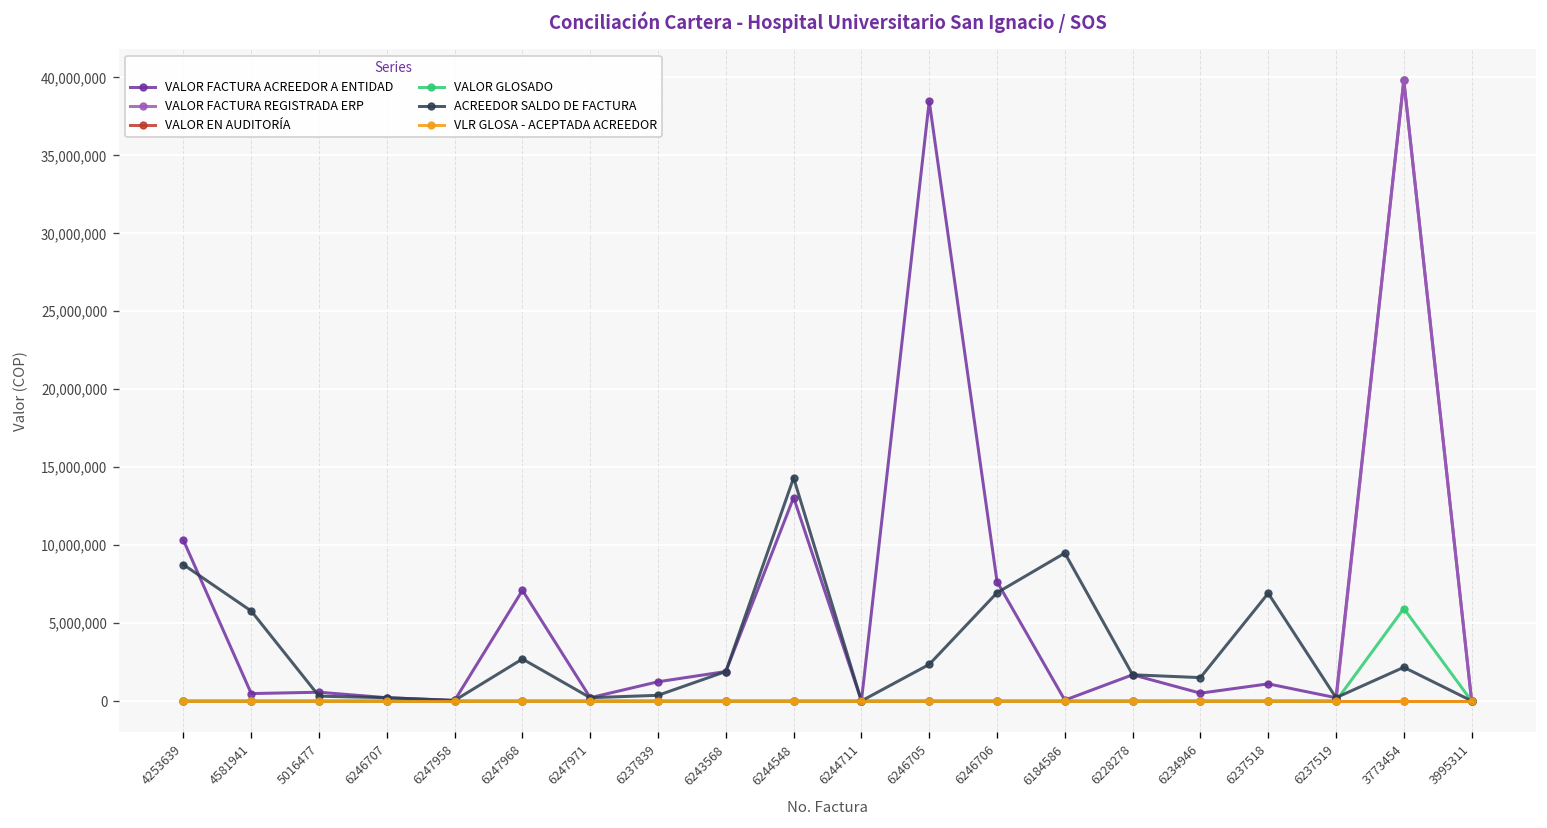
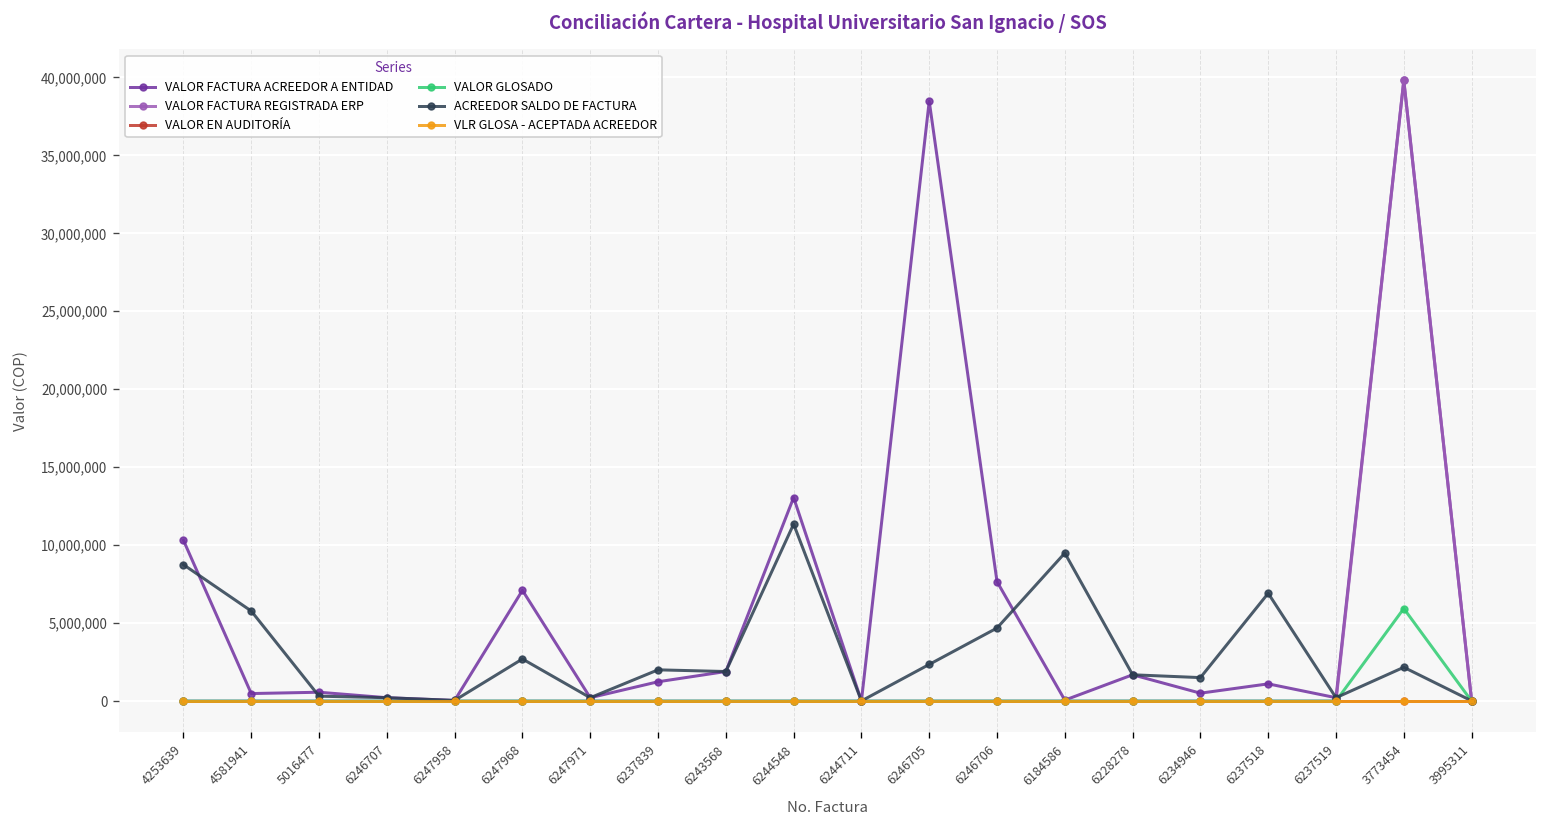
  {
    "VALOR FACTURA ACREEDOR A ENTIDAD": {
      "4253639": "10,300,000",
      "4581941": "500,000",
      "5016477": "600,000",
      "6247968": "7,100,000",
      "6237839": "1,200,000",
      "6244548": "13,100,000",
      "6246705": "38,500,000",
      "6246706": "7,700,000",
      "6234946": "500,000",
      "6237518": "1,100,000"
    },
    "VLR GLOSA - ACEPTADA ACREEDOR": {
      "3773454": "0"
    },
    "VALOR GLOSADO": {
      "3773454": "5,900,000"
    },
    "ACREEDOR SALDO DE FACTURA": {
      "4253639": "8,700,000",
      "4581941": "5,800,000",
      "5016477": "300,000",
      "6247968": "2,700,000",
-     "6237839": "400,000",
-     "6244548": "14,300,000",
+     "6237839": "2,000,000",
+     "6244548": "11,400,000",
      "6246705": "2,400,000",
-     "6246706": "6,900,000",
+     "6246706": "4,700,000",
      "6184586": "9,500,000",
      "6234946": "1,500,000",
      "6237518": "6,900,000",
      "3773454": "2,200,000"
    }
  }
